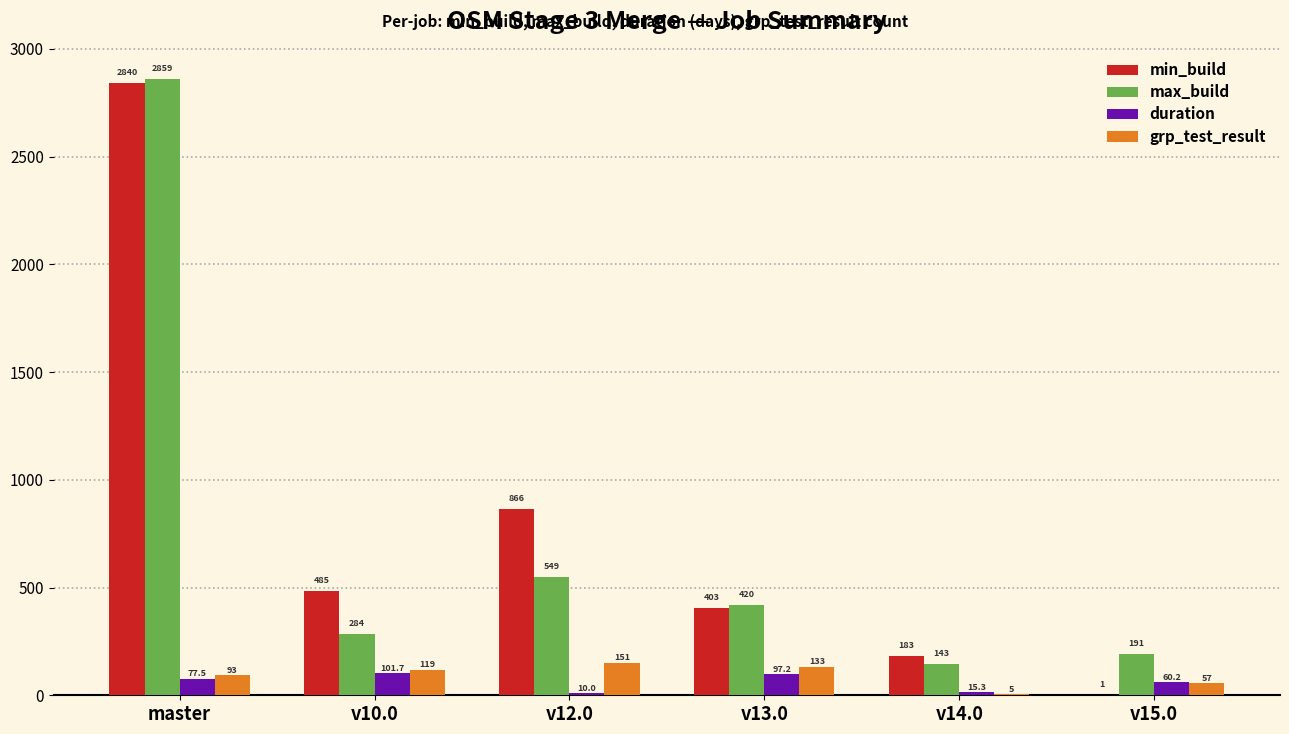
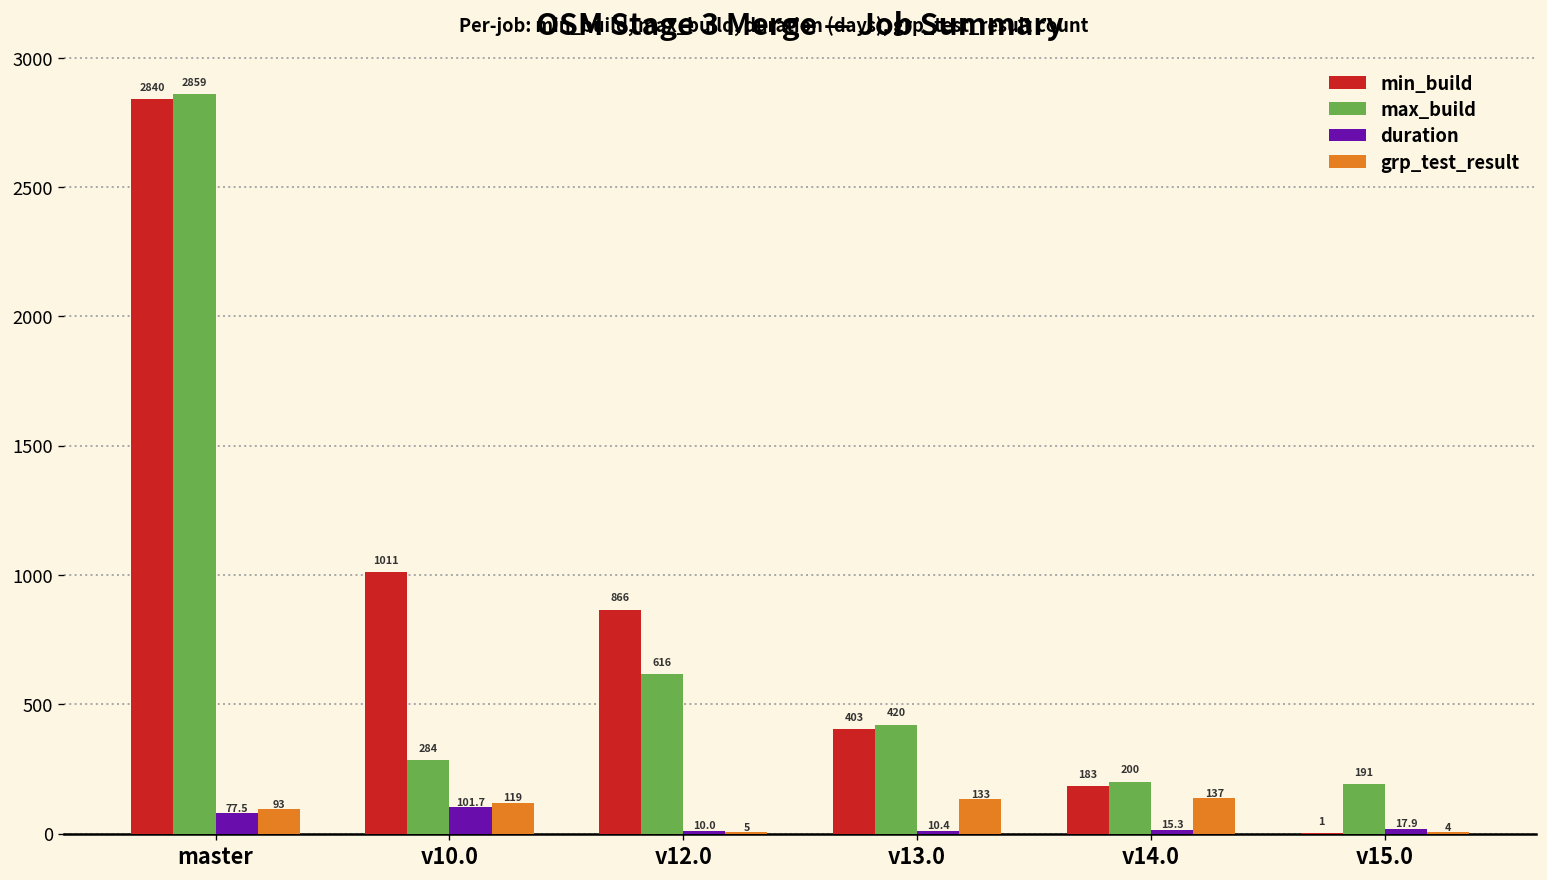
  {
    "min_build": {
      "master": 2840,
-     "v10.0": 485,
+     "v10.0": 1011,
      "v12.0": 866,
      "v13.0": 403,
      "v14.0": 183,
      "v15.0": 1
    },
    "max_build": {
      "master": 2859,
      "v10.0": 284,
-     "v12.0": 549,
+     "v12.0": 616,
      "v13.0": 420,
-     "v14.0": 143,
+     "v14.0": 200,
      "v15.0": 191
    },
    "duration": {
      "master": 77.5,
      "v10.0": 101.7,
      "v12.0": 10.0,
-     "v13.0": 97.2,
+     "v13.0": 10.4,
      "v14.0": 15.3,
-     "v15.0": 60.2
+     "v15.0": 17.9
    },
    "grp_test_result": {
      "master": 93,
      "v10.0": 119,
-     "v12.0": 151,
+     "v12.0": 5,
      "v13.0": 133,
-     "v14.0": 5,
-     "v15.0": 57
+     "v14.0": 137,
+     "v15.0": 4
    }
  }
